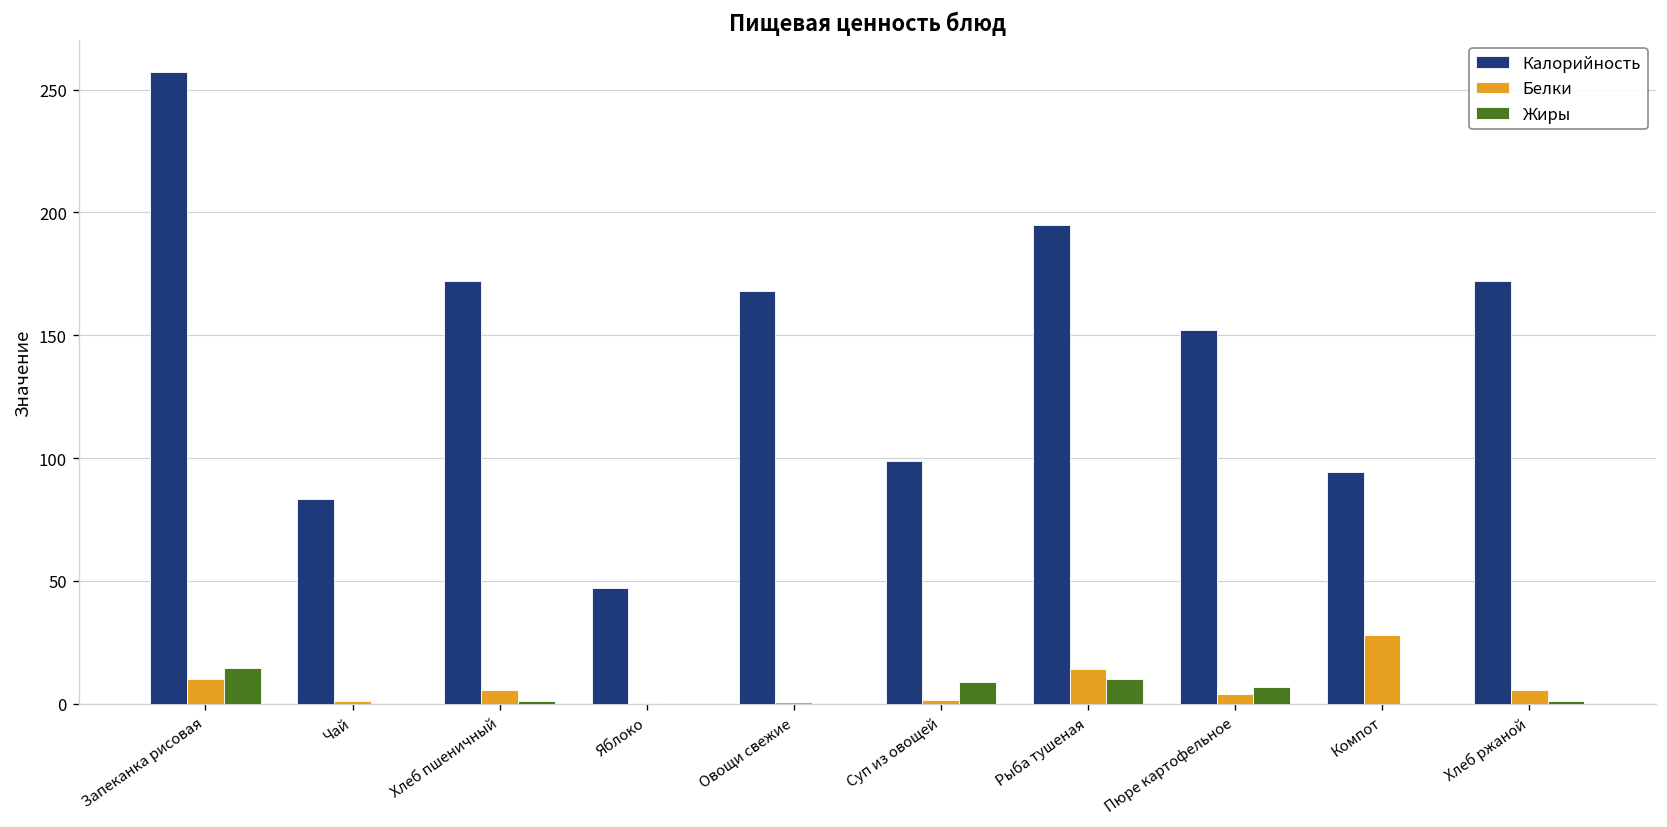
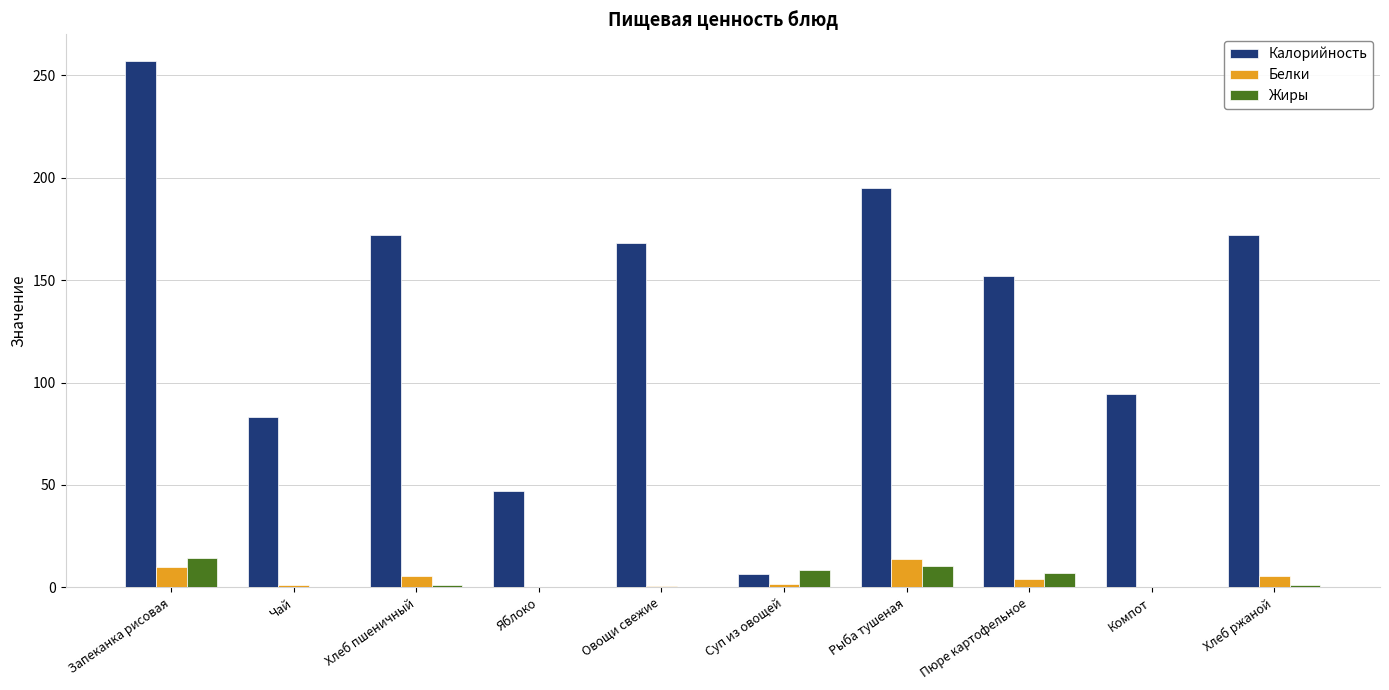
  {
    "Калорийность": {
      "Запеканка рисовая": 257,
      "Чай": 83,
      "Хлеб пшеничный": 172,
      "Яблоко": 47,
      "Овощи свежие": 168,
-     "Суп из овощей": 99,
+     "Суп из овощей": 7,
      "Рыба тушеная": 195,
      "Пюре картофельное": 152,
      "Компот": 94,
      "Хлеб ржаной": 172
    },
    "Белки": {
      "Запеканка рисовая": 10,
      "Хлеб пшеничный": 6,
      "Суп из овощей": 2,
      "Рыба тушеная": 14,
      "Пюре картофельное": 4,
-     "Компот": 28,
+     "Компот": 0,
      "Хлеб ржаной": 6
    },
    "Жиры": {
      "Запеканка рисовая": 14,
      "Суп из овощей": 9,
      "Рыба тушеная": 10,
      "Пюре картофельное": 7
    }
  }
